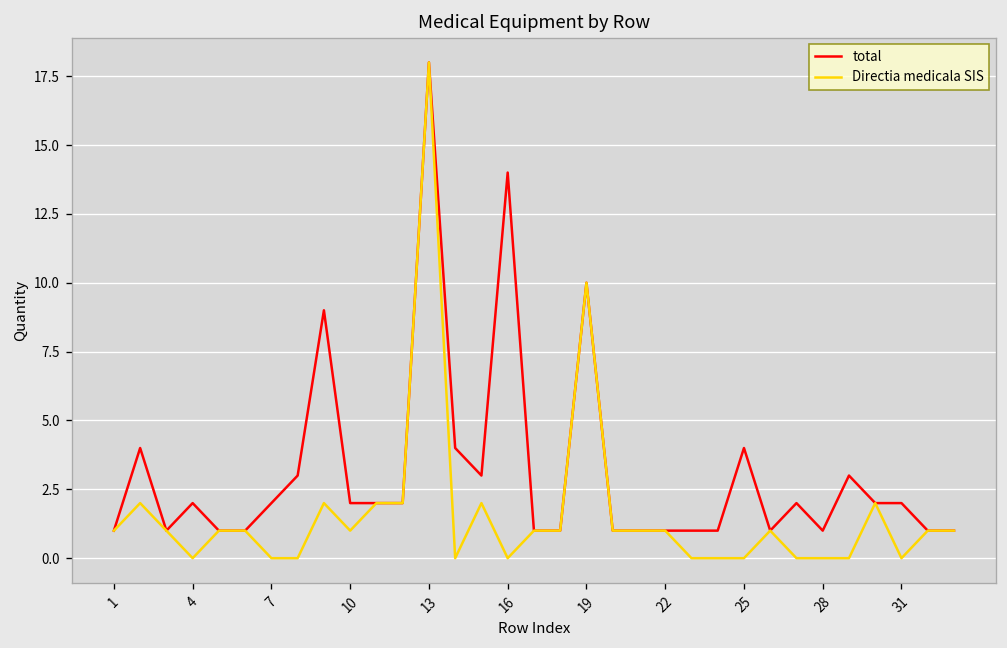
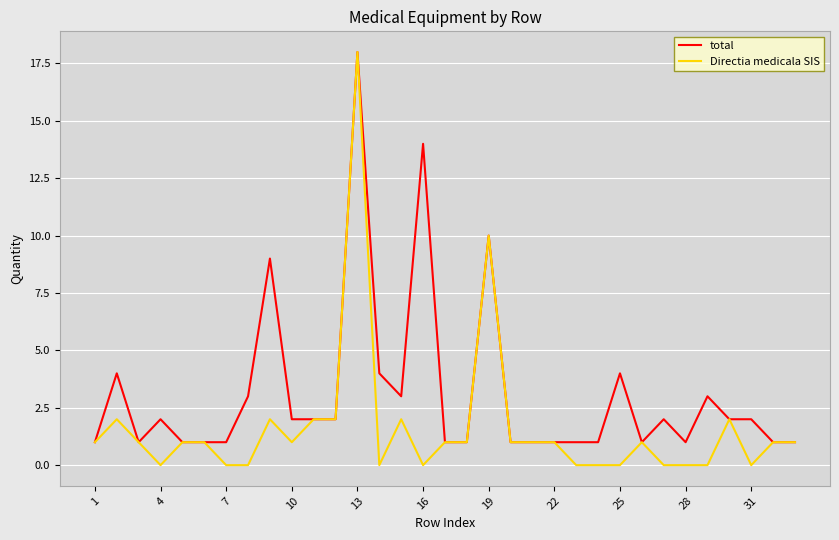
  {
    "total": {
      "4": 2,
-     "7": 2,
+     "7": 1,
      "10": 2,
      "16": 14,
      "25": 4,
      "28": 1,
      "31": 2
    },
    "Directia medicala SIS": {
      "4": 0,
      "7": 0,
      "10": 1,
      "16": 0,
      "25": 0,
      "28": 0,
      "31": 0
    }
  }
